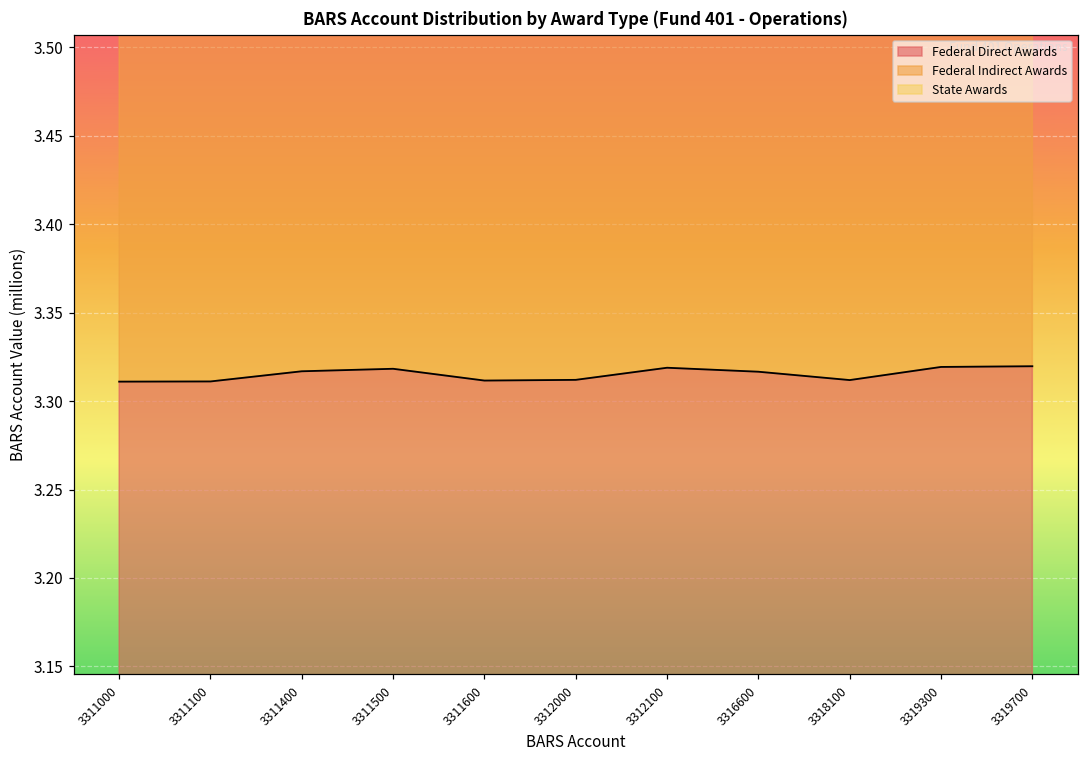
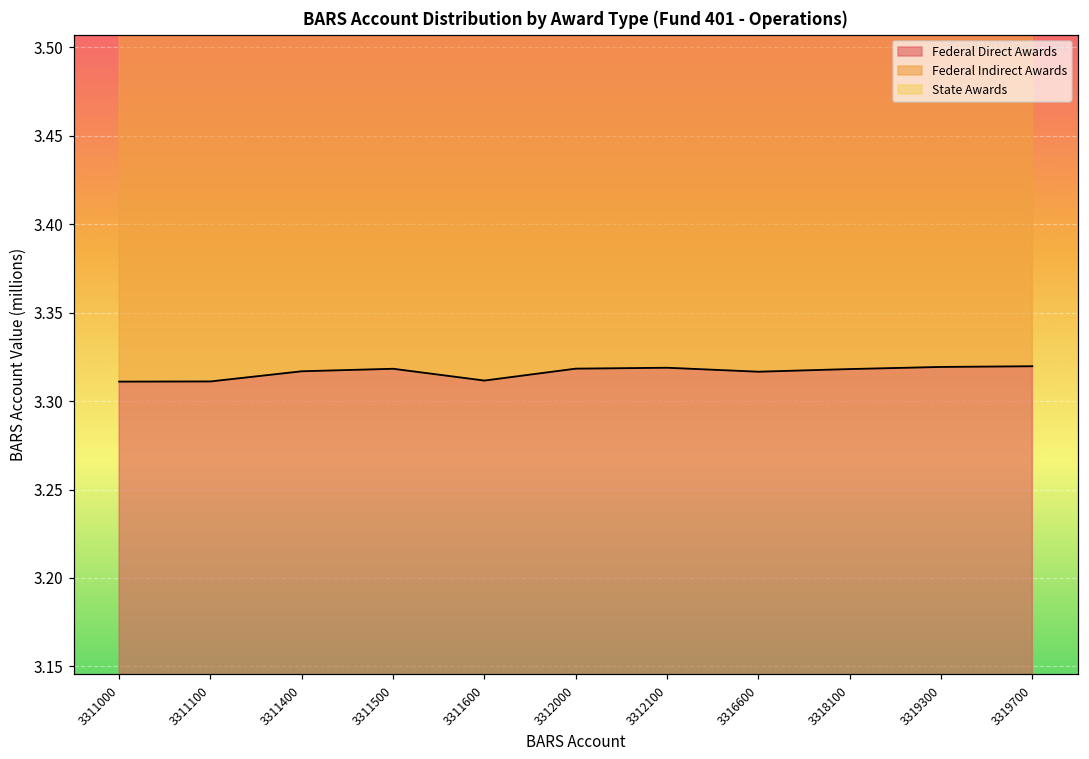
  {
    "Federal Direct Awards": {
      "3311000": 3.311,
      "3311100": 3.311,
      "3311400": 3.317,
      "3311500": 3.318,
      "3311600": 3.312,
-     "3312000": 3.312,
+     "3312000": 3.318,
      "3312100": 3.319,
      "3316600": 3.317,
-     "3318100": 3.312,
+     "3318100": 3.318,
      "3319300": 3.319,
      "3319700": 3.320
    }
  }
